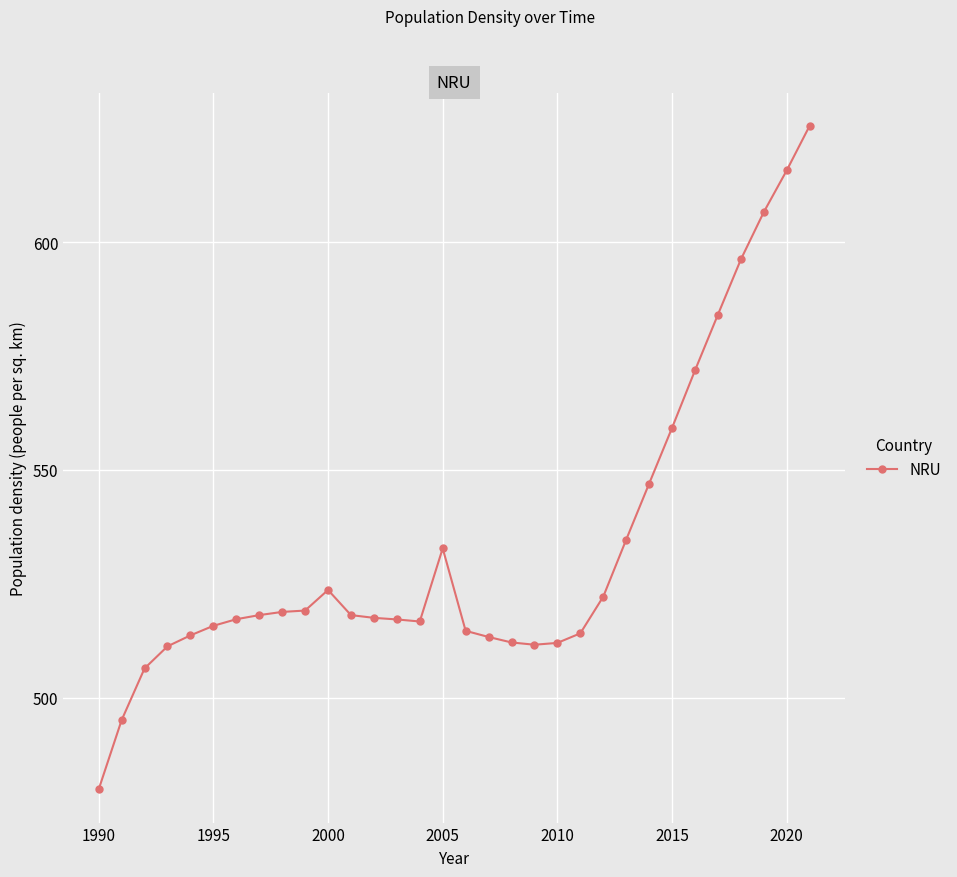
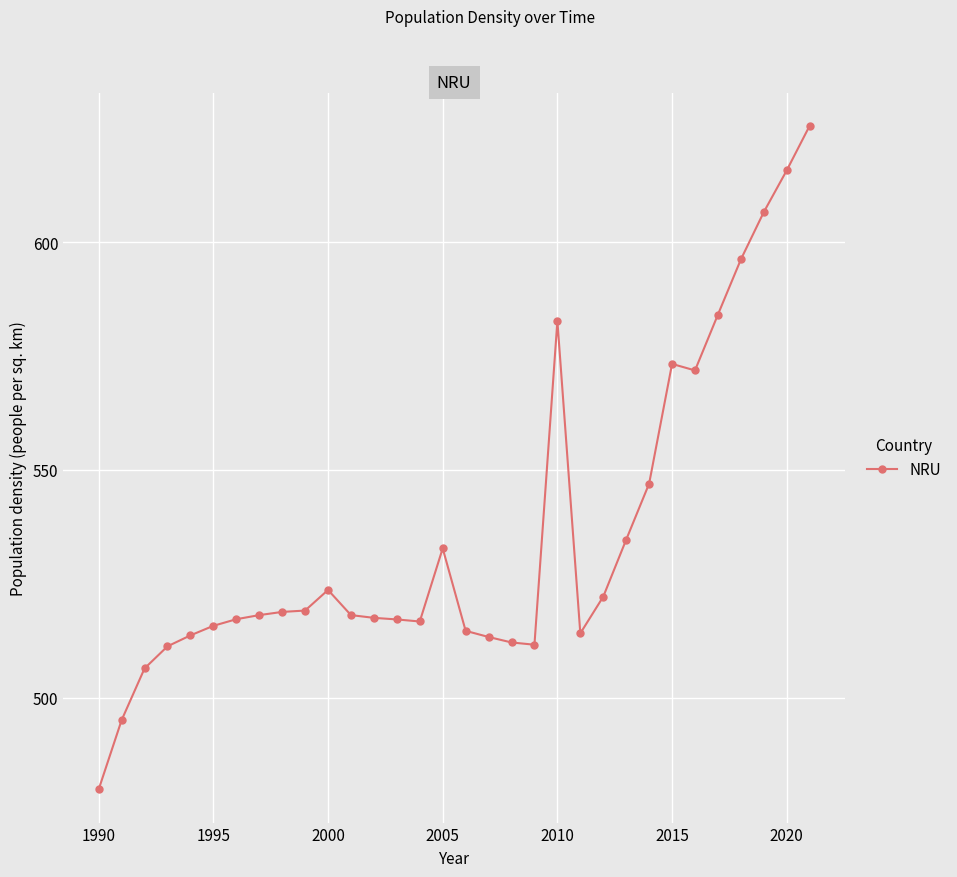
  {
    "1990": 480,
    "1995": 516,
    "2000": 524,
    "2005": 533,
-   "2010": 512,
-   "2015": 559,
+   "2010": 583,
+   "2015": 573,
    "2020": 616
  }
